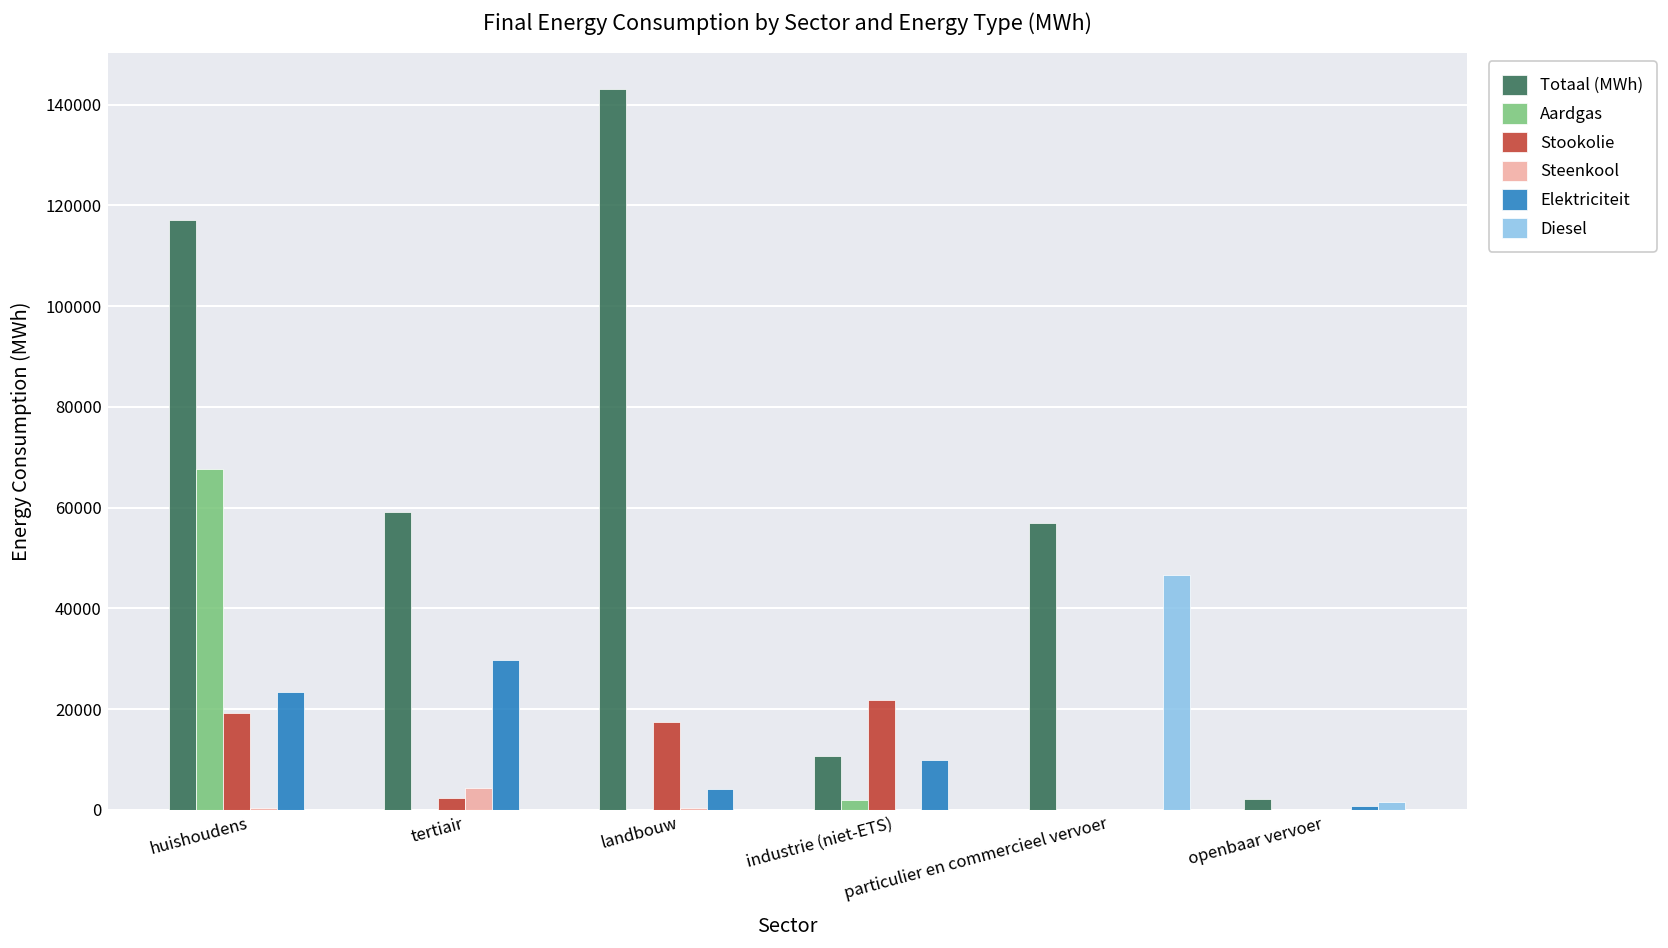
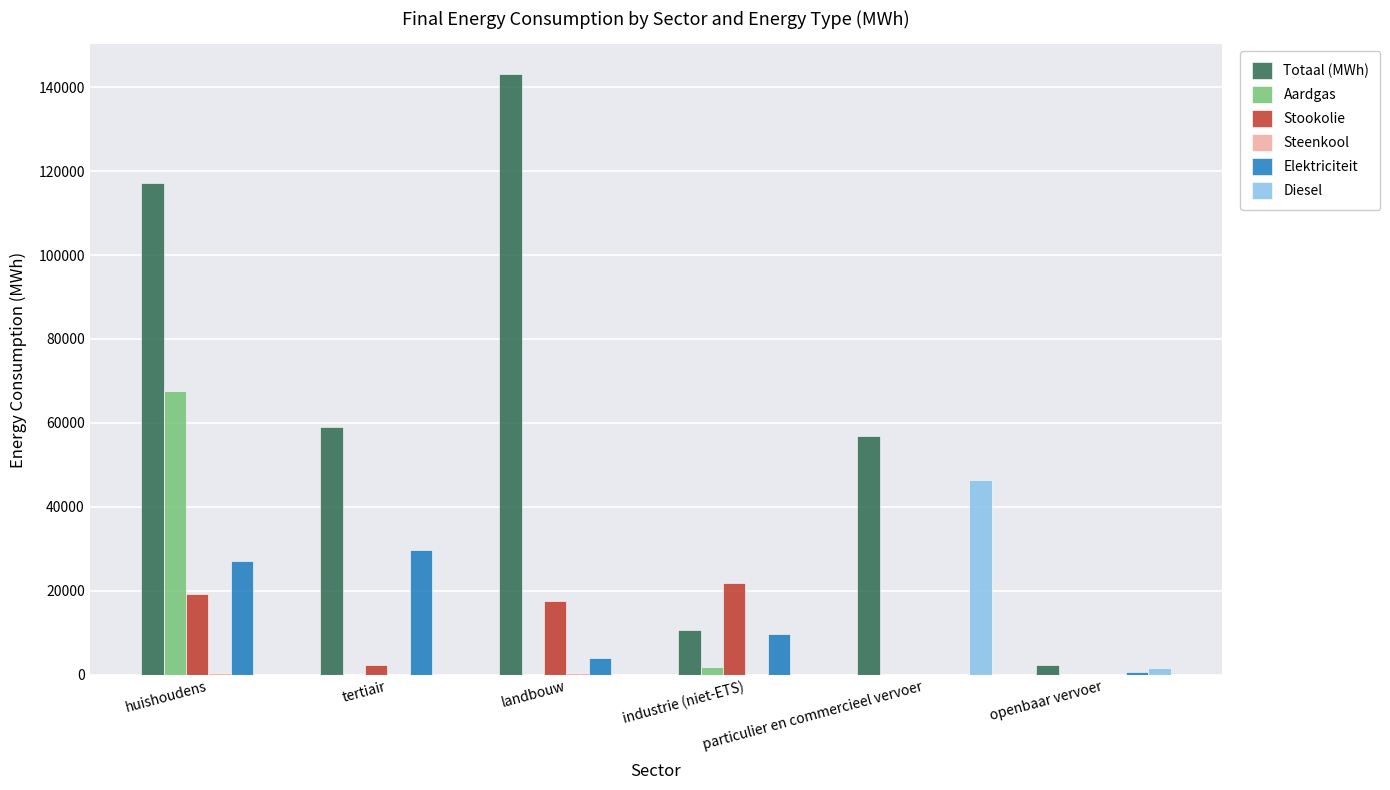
  {
    "Totaal (MWh)": {
      "huishoudens": 117000,
      "tertiair": 59000,
      "landbouw": 143000,
      "industrie (niet-ETS)": 11000,
      "particulier en commercieel vervoer": 57000,
      "openbaar vervoer": 2000
    },
    "Aardgas": {
      "huishoudens": 68000,
      "tertiair": 0,
      "landbouw": 0,
      "industrie (niet-ETS)": 2000,
      "openbaar vervoer": 0
    },
    "Stookolie": {
      "huishoudens": 19000,
      "tertiair": 2000,
      "landbouw": 17000,
      "industrie (niet-ETS)": 22000,
      "particulier en commercieel vervoer": 0,
      "openbaar vervoer": 0
    },
    "Steenkool": {
-     "tertiair": 4000,
+     "tertiair": 0,
      "particulier en commercieel vervoer": 0,
      "openbaar vervoer": 0
    },
    "Elektriciteit": {
-     "huishoudens": 23000,
+     "huishoudens": 27000,
      "tertiair": 30000,
      "landbouw": 4000,
      "industrie (niet-ETS)": 10000,
      "openbaar vervoer": 1000
    },
    "Diesel": {
      "huishoudens": 0,
      "tertiair": 0,
      "landbouw": 0,
      "industrie (niet-ETS)": 0,
      "particulier en commercieel vervoer": 47000,
      "openbaar vervoer": 2000
    }
  }
